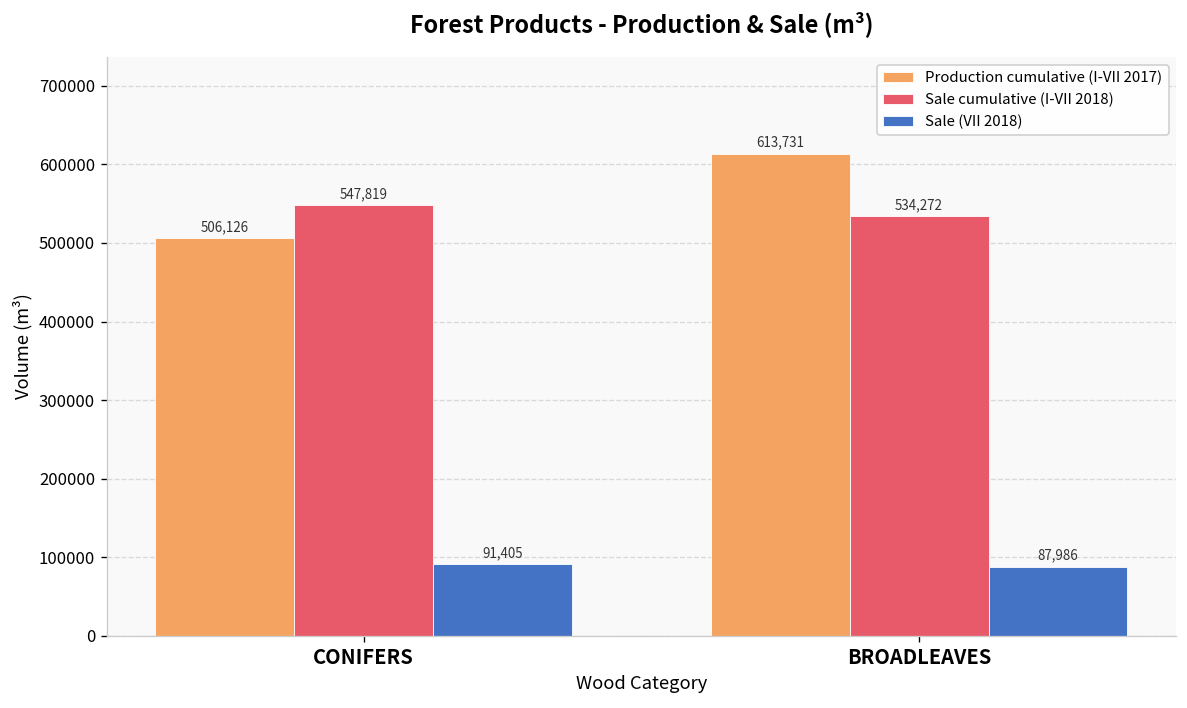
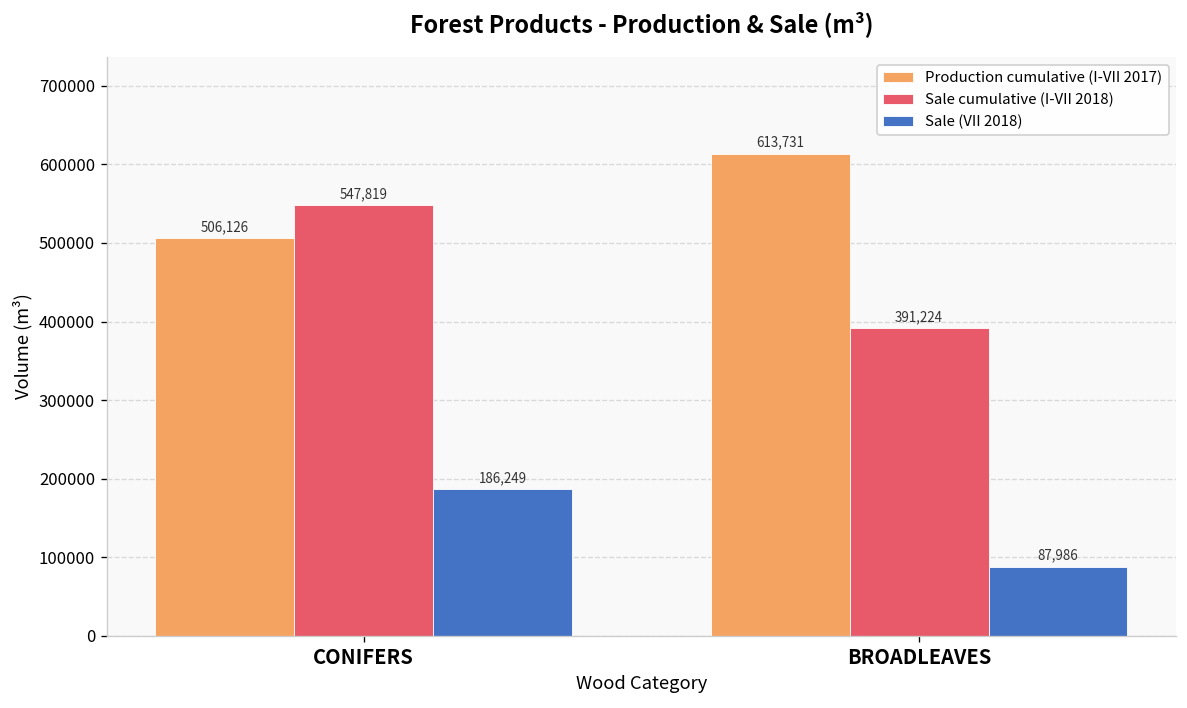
  {
    "Production cumulative (I-VII 2017)": {
      "CONIFERS": "506,126",
      "BROADLEAVES": "613,731"
    },
    "Sale cumulative (I-VII 2018)": {
      "CONIFERS": "547,819",
-     "BROADLEAVES": "534,272"
+     "BROADLEAVES": "391,224"
    },
    "Sale (VII 2018)": {
-     "CONIFERS": "91,405",
+     "CONIFERS": "186,249",
      "BROADLEAVES": "87,986"
    }
  }
